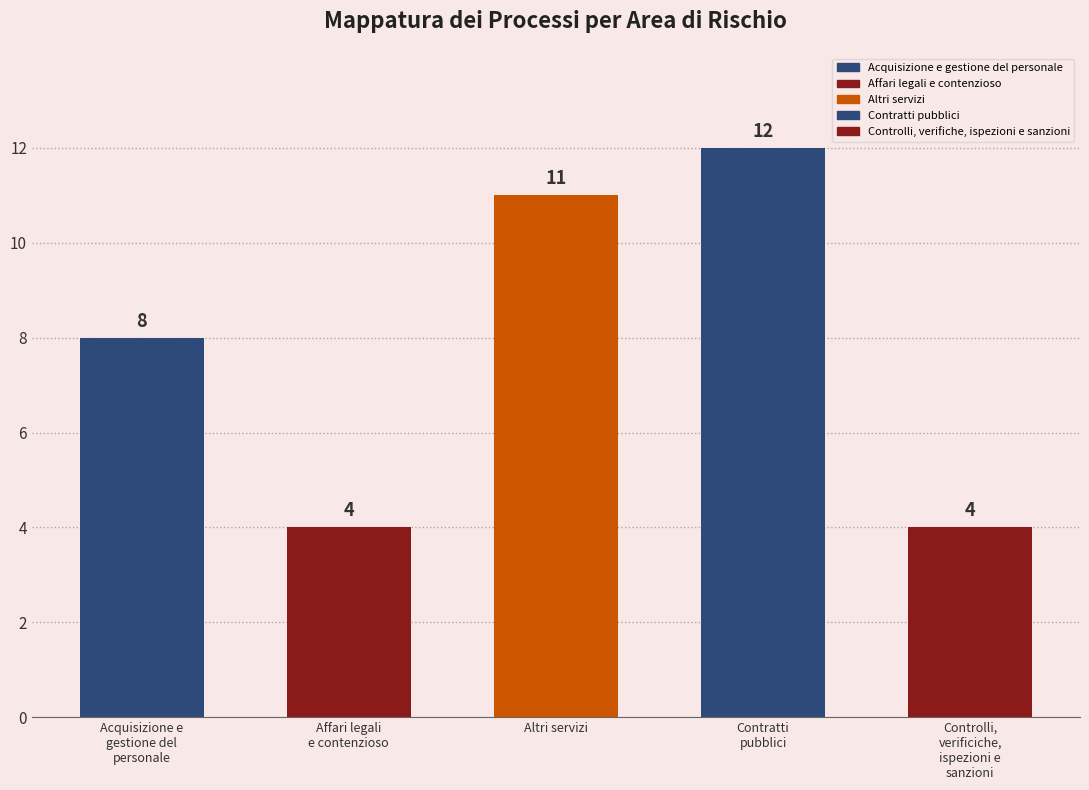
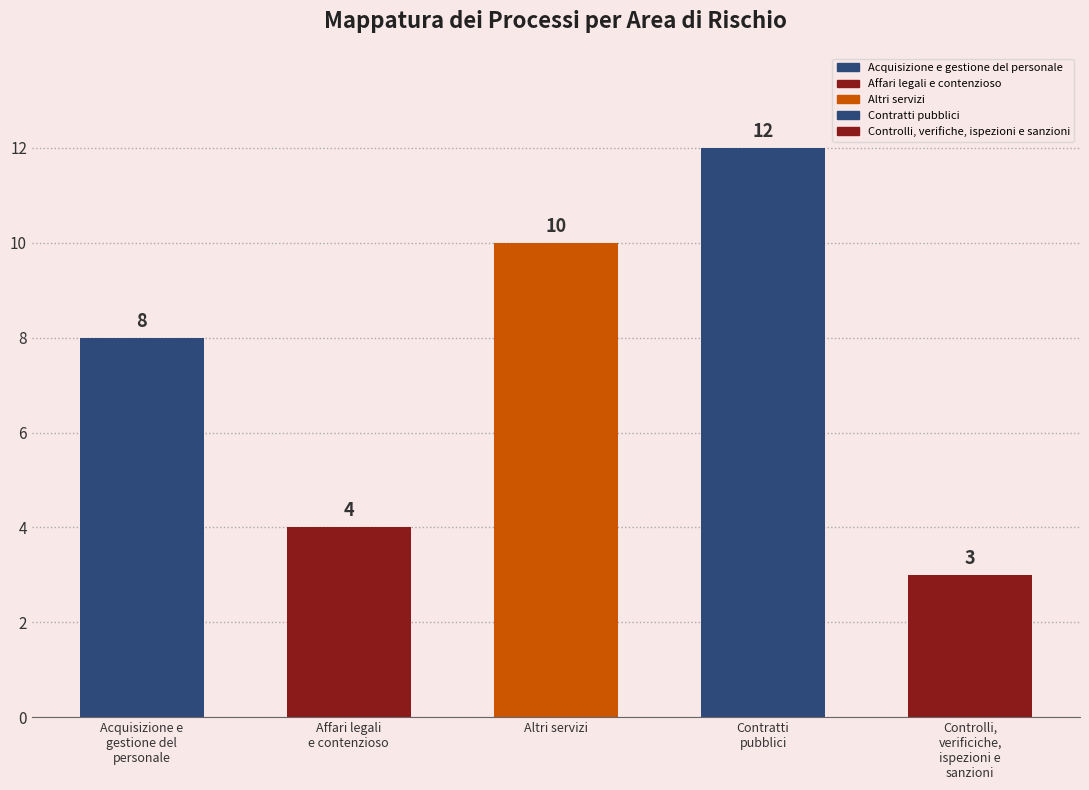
  {
    "Acquisizione e gestione del personale": 8,
    "Affari legali e contenzioso": 4,
-   "Altri servizi": 11,
+   "Altri servizi": 10,
    "Contratti pubblici": 12,
-   "Controlli, verificiche, ispezioni e sanzioni": 4
+   "Controlli, verificiche, ispezioni e sanzioni": 3
  }
